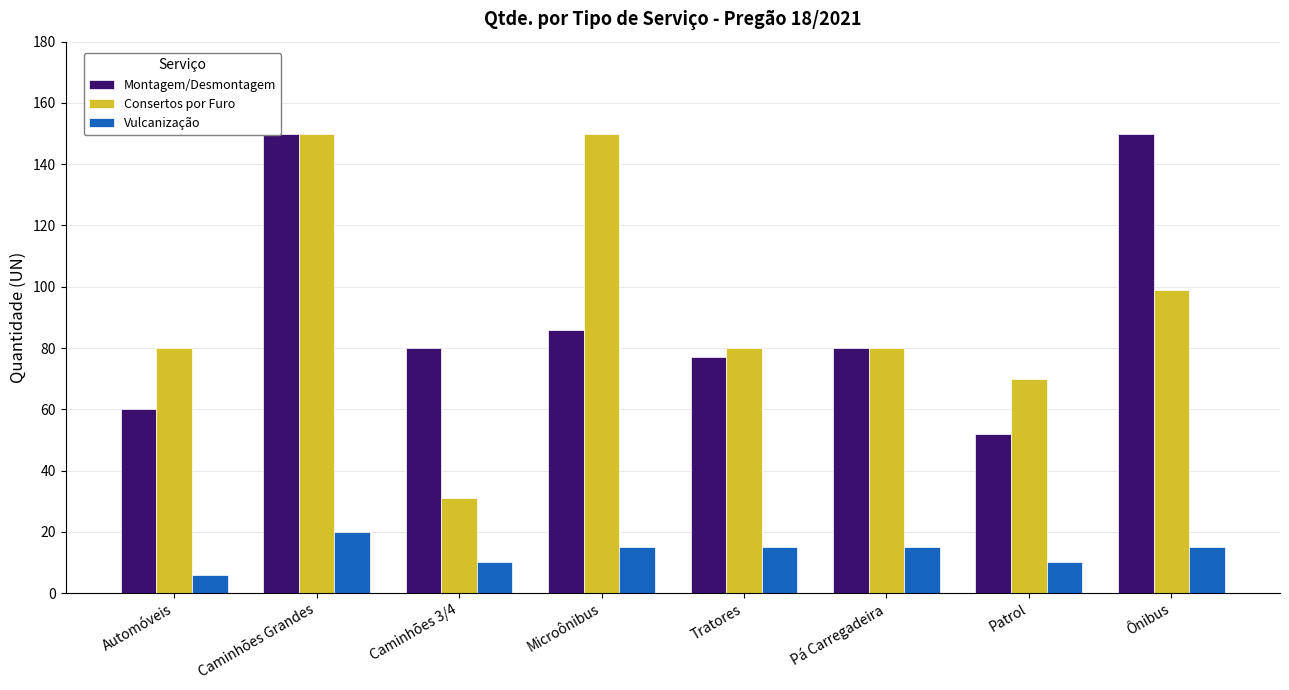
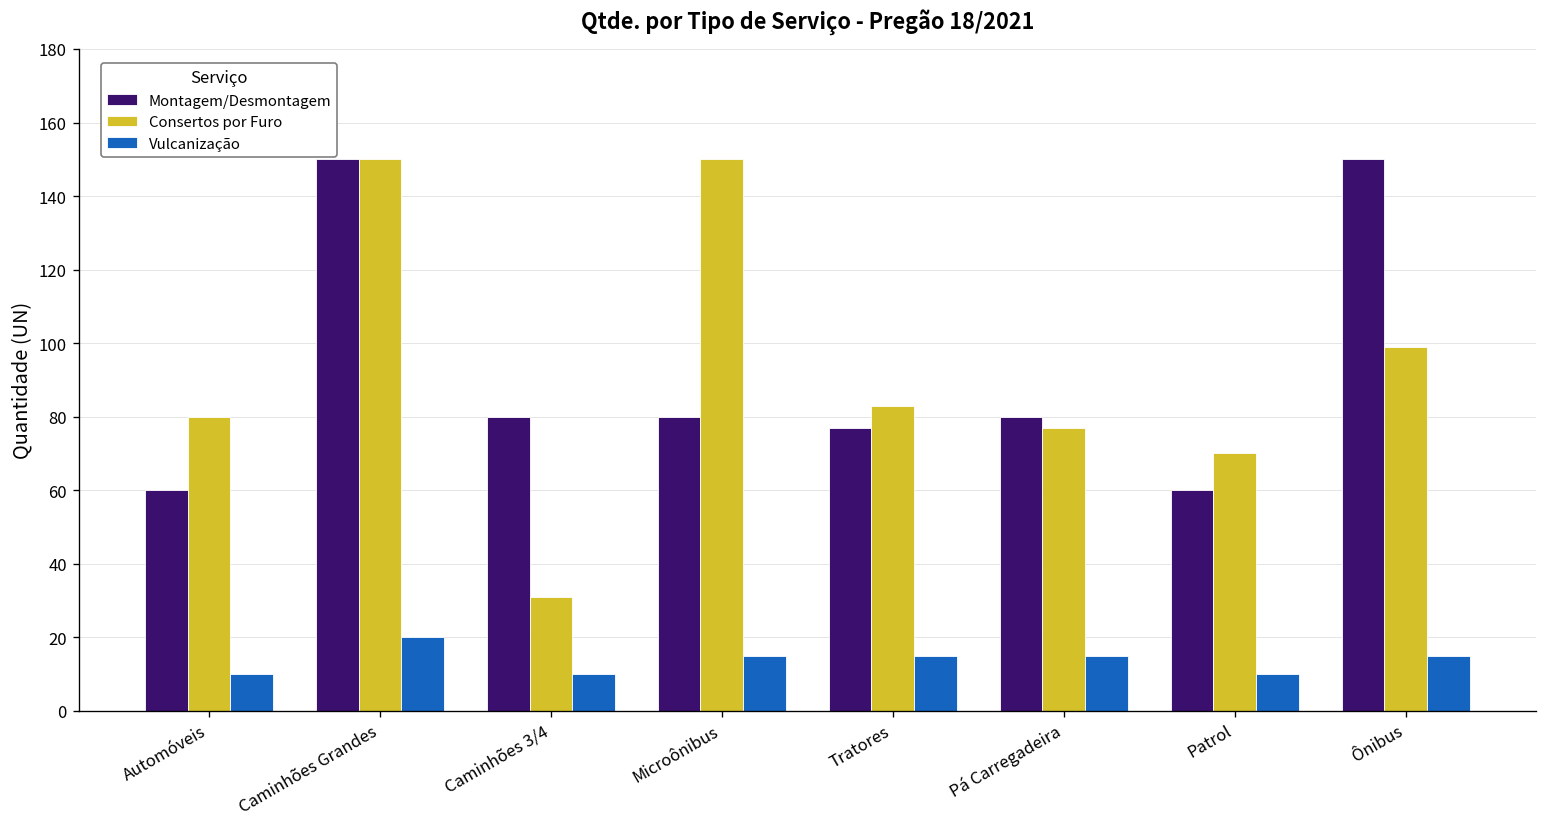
  {
    "Montagem/Desmontagem": {
      "Automóveis": 60,
      "Caminhões 3/4": 80,
-     "Microônibus": 86,
+     "Microônibus": 80,
      "Tratores": 77,
      "Pá Carregadeira": 80,
-     "Patrol": 52,
+     "Patrol": 60,
      "Ônibus": 150
    },
    "Consertos por Furo": {
      "Automóveis": 80,
      "Caminhões Grandes": 150,
      "Caminhões 3/4": 31,
      "Microônibus": 150,
-     "Tratores": 80,
-     "Pá Carregadeira": 80,
+     "Tratores": 83,
+     "Pá Carregadeira": 77,
      "Patrol": 70,
      "Ônibus": 99
    },
    "Vulcanização": {
-     "Automóveis": 6,
+     "Automóveis": 10,
      "Caminhões Grandes": 20,
      "Caminhões 3/4": 10,
      "Microônibus": 15,
      "Tratores": 15,
      "Pá Carregadeira": 15,
      "Patrol": 10,
      "Ônibus": 15
    }
  }
